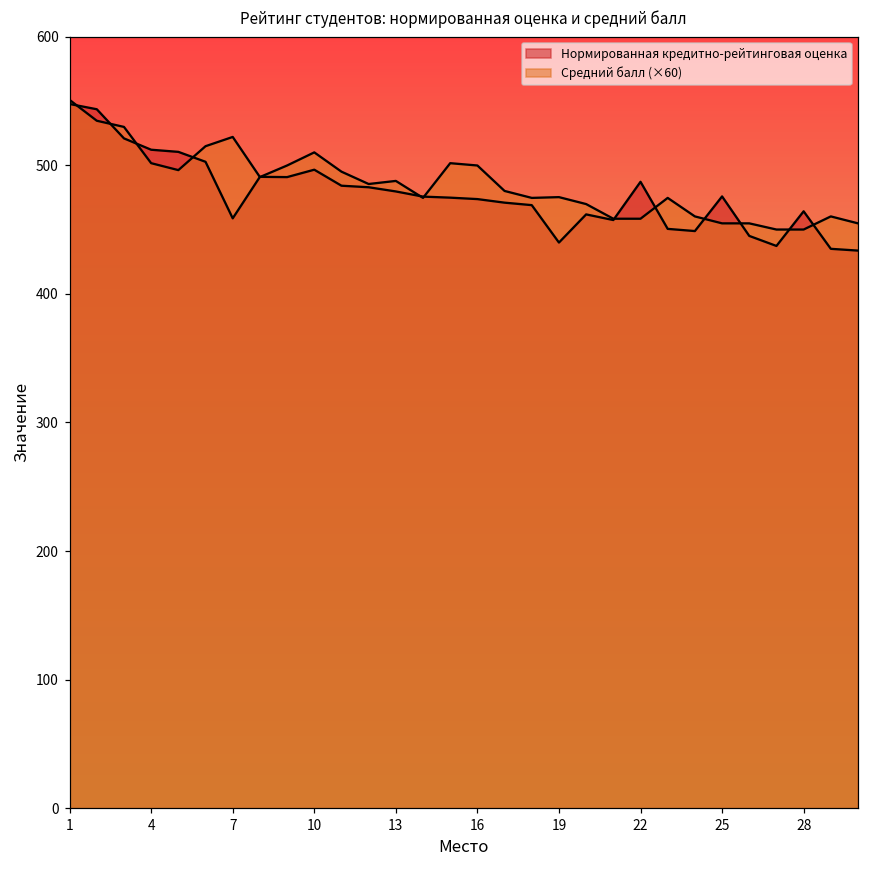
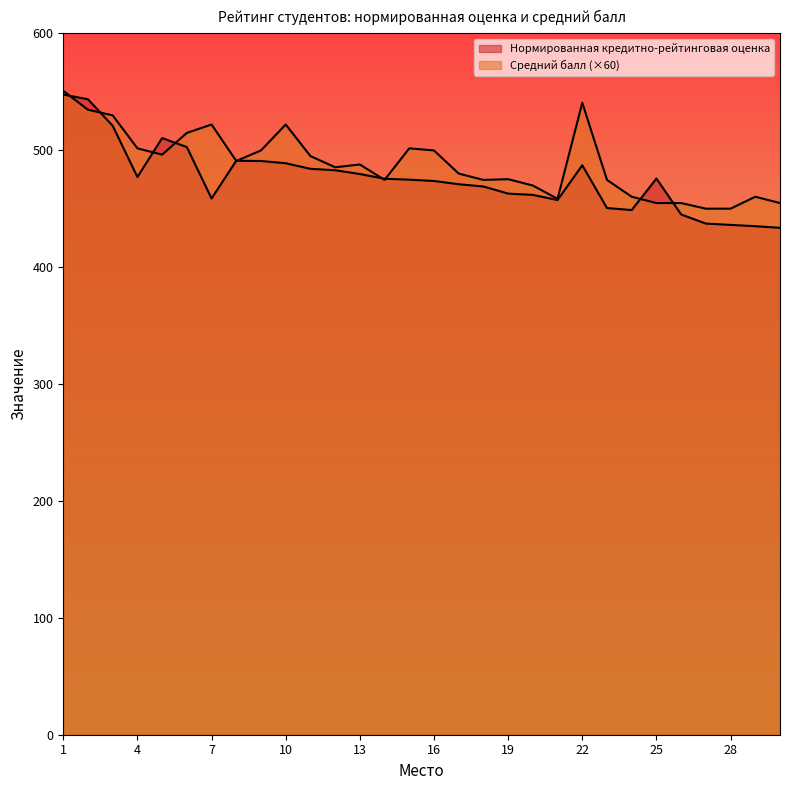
  {
    "Нормированная кредитно-рейтинговая оценка": {
      "1": 548,
-     "4": 512,
+     "4": 477,
      "7": 459,
-     "10": 497,
+     "10": 489,
      "13": 480,
      "16": 474,
-     "19": 440,
+     "19": 463,
      "22": 487,
      "25": 476,
-     "28": 464
+     "28": 436
    },
    "Средний балл (×60)": {
      "1": 551,
      "4": 502,
      "7": 522,
-     "10": 510,
+     "10": 522,
      "13": 488,
      "16": 500,
      "19": 475,
-     "22": 458,
+     "22": 541,
      "25": 455,
      "28": 450
    }
  }
